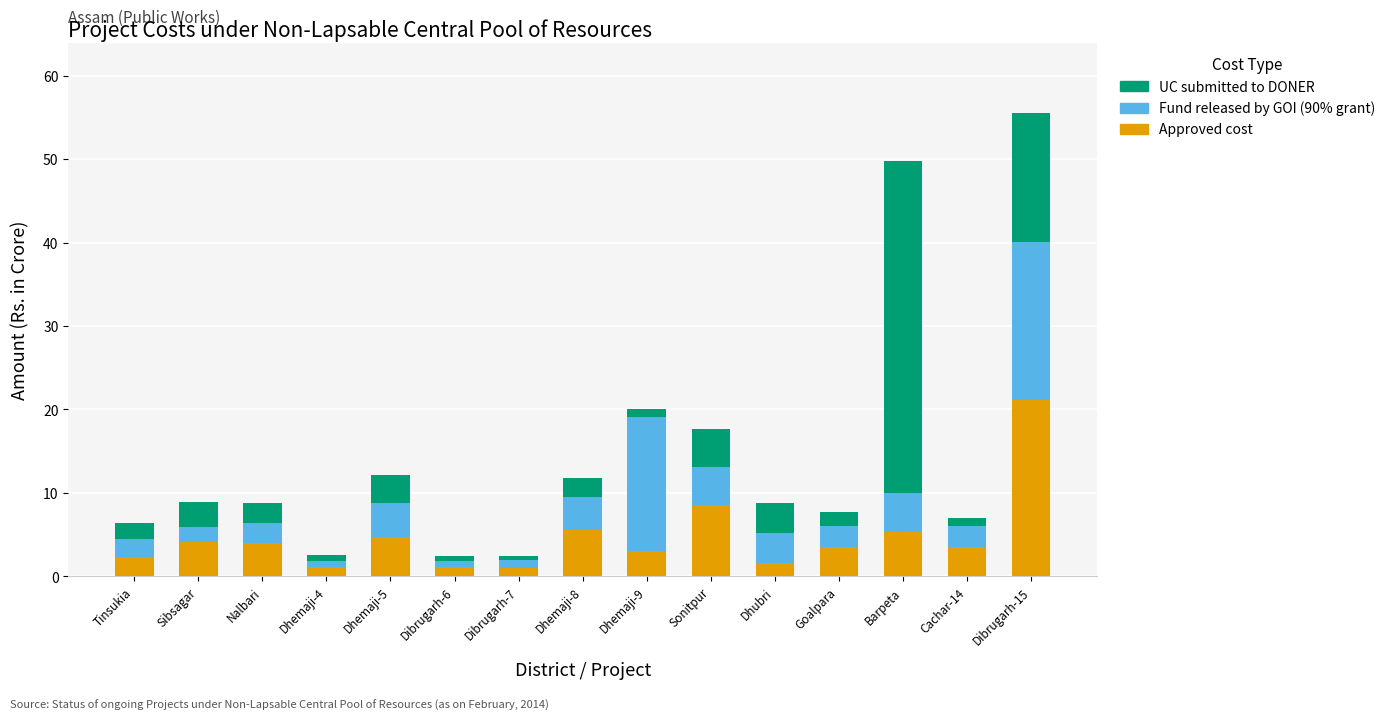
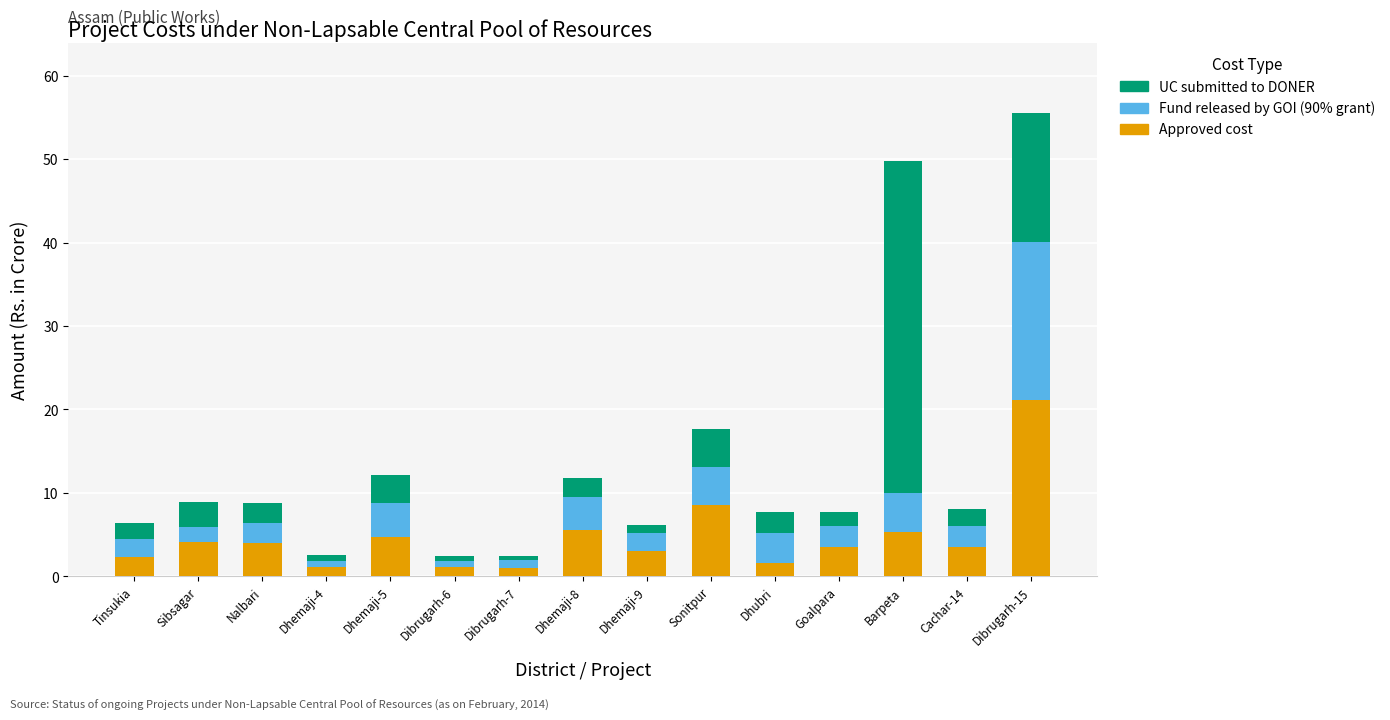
  {
    "Approved cost": {
      "Tinsukia": 2,
      "Sibsagar": 4,
      "Nalbari": 4,
      "Dhemaji-4": 1,
      "Dhemaji-5": 5,
      "Dibrugarh-6": 1,
      "Dibrugarh-7": 1,
      "Dhemaji-8": 6,
      "Dhemaji-9": 3,
      "Sonitpur": 9,
      "Dhubri": 2,
      "Goalpara": 4,
      "Barpeta": 5,
      "Cachar-14": 4,
      "Dibrugarh-15": 21
    },
    "Fund released by GOI (90% grant)": {
      "Tinsukia": 2,
      "Sibsagar": 2,
      "Nalbari": 2,
      "Dhemaji-4": 1,
      "Dhemaji-5": 4,
      "Dibrugarh-6": 1,
      "Dibrugarh-7": 1,
      "Dhemaji-8": 4,
-     "Dhemaji-9": 16,
+     "Dhemaji-9": 2,
      "Sonitpur": 5,
      "Dhubri": 4,
      "Goalpara": 3,
      "Barpeta": 5,
      "Cachar-14": 3,
      "Dibrugarh-15": 19
    },
    "UC submitted to DONER": {
      "Tinsukia": 2,
      "Sibsagar": 3,
      "Nalbari": 2,
      "Dhemaji-4": 1,
      "Dhemaji-5": 3,
      "Dibrugarh-6": 1,
      "Dibrugarh-7": 0,
      "Dhemaji-8": 2,
      "Dhemaji-9": 1,
      "Sonitpur": 5,
-     "Dhubri": 4,
+     "Dhubri": 2,
      "Goalpara": 2,
      "Barpeta": 40,
-     "Cachar-14": 1,
+     "Cachar-14": 2,
      "Dibrugarh-15": 16
    }
  }
